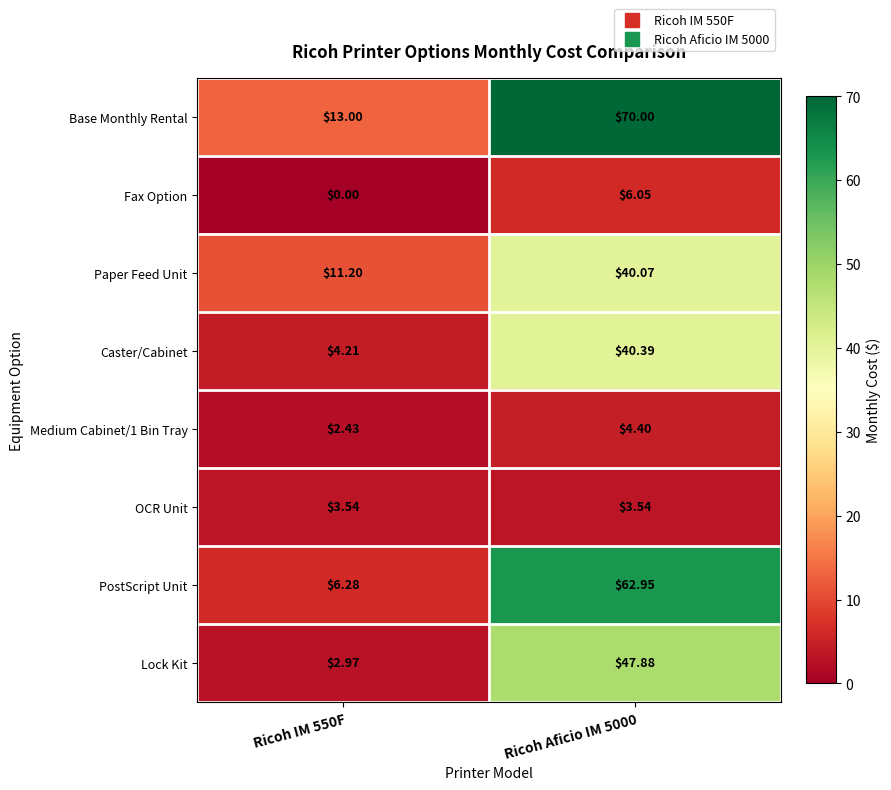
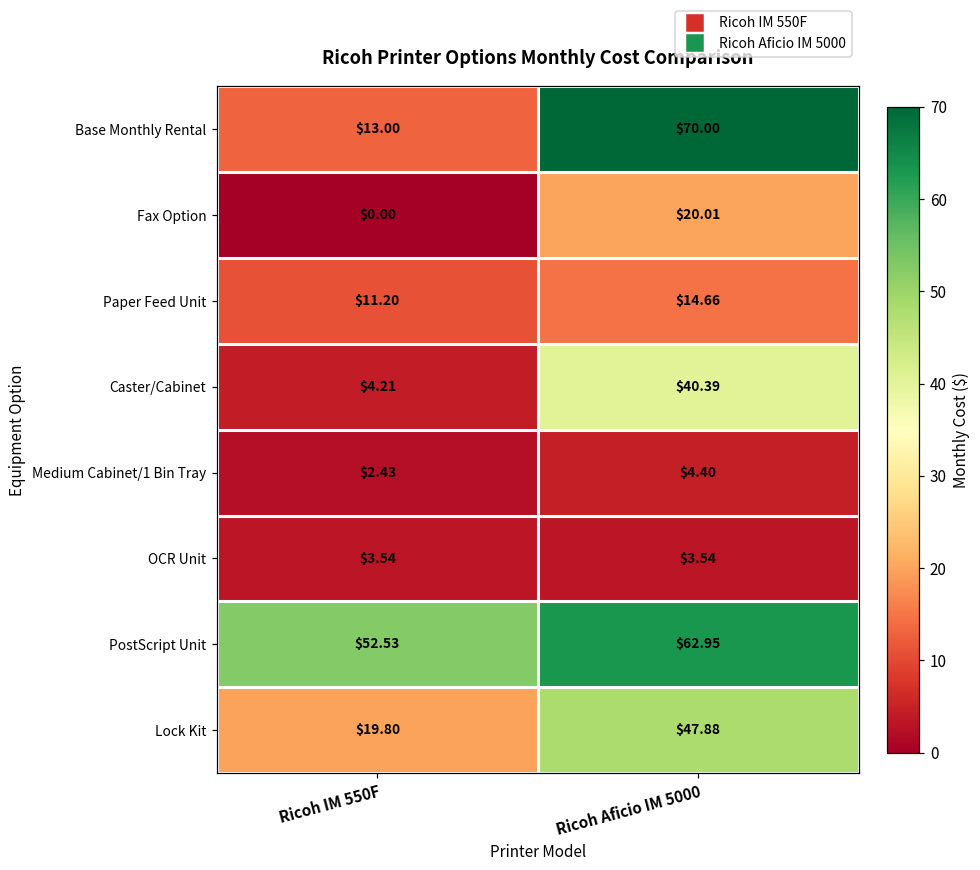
  {
    "Base Monthly Rental": {
      "Ricoh IM 550F": "$13.00",
      "Ricoh Aficio IM 5000": "$70.00"
    },
    "Fax Option": {
      "Ricoh IM 550F": "$0.00",
-     "Ricoh Aficio IM 5000": "$6.05"
+     "Ricoh Aficio IM 5000": "$20.01"
    },
    "Paper Feed Unit": {
      "Ricoh IM 550F": "$11.20",
-     "Ricoh Aficio IM 5000": "$40.07"
+     "Ricoh Aficio IM 5000": "$14.66"
    },
    "Caster/Cabinet": {
      "Ricoh IM 550F": "$4.21",
      "Ricoh Aficio IM 5000": "$40.39"
    },
    "Medium Cabinet/1 Bin Tray": {
      "Ricoh IM 550F": "$2.43",
      "Ricoh Aficio IM 5000": "$4.40"
    },
    "OCR Unit": {
      "Ricoh IM 550F": "$3.54",
      "Ricoh Aficio IM 5000": "$3.54"
    },
    "PostScript Unit": {
-     "Ricoh IM 550F": "$6.28",
+     "Ricoh IM 550F": "$52.53",
      "Ricoh Aficio IM 5000": "$62.95"
    },
    "Lock Kit": {
-     "Ricoh IM 550F": "$2.97",
+     "Ricoh IM 550F": "$19.80",
      "Ricoh Aficio IM 5000": "$47.88"
    }
  }
